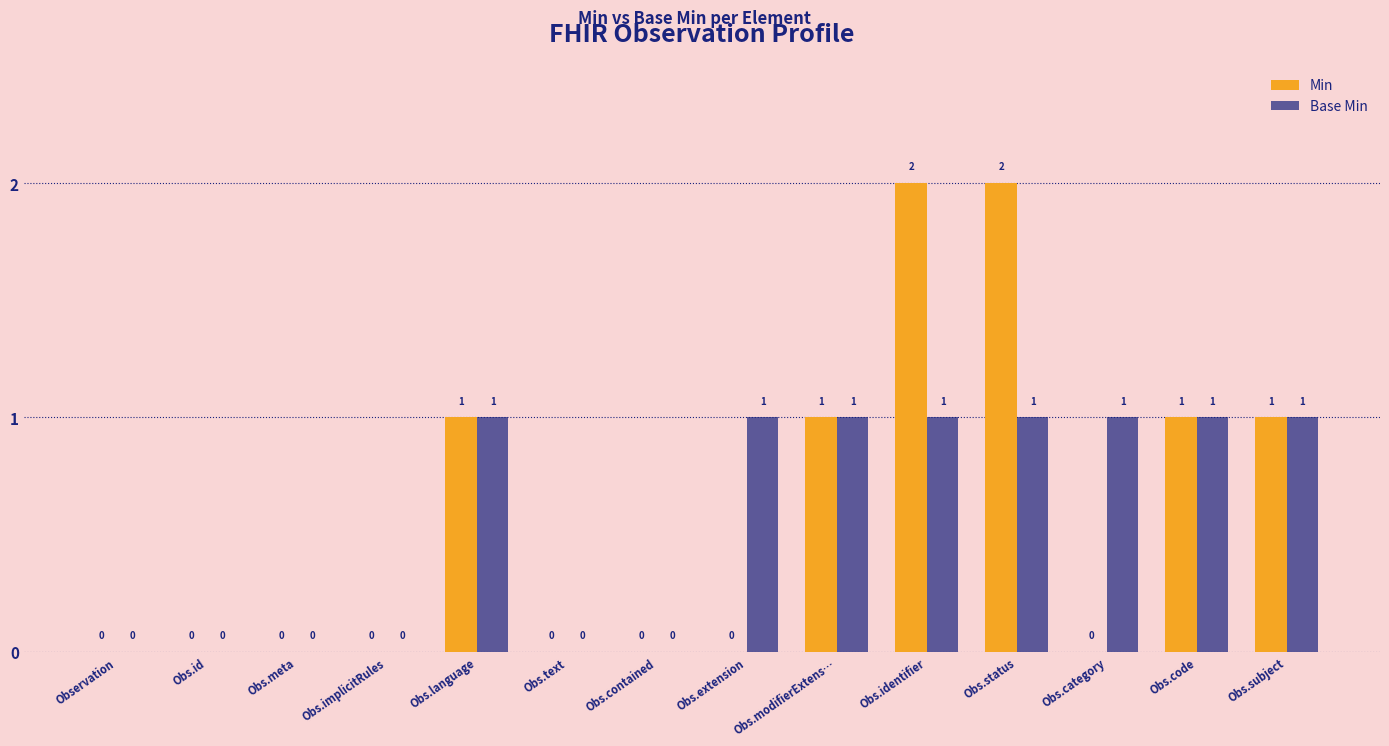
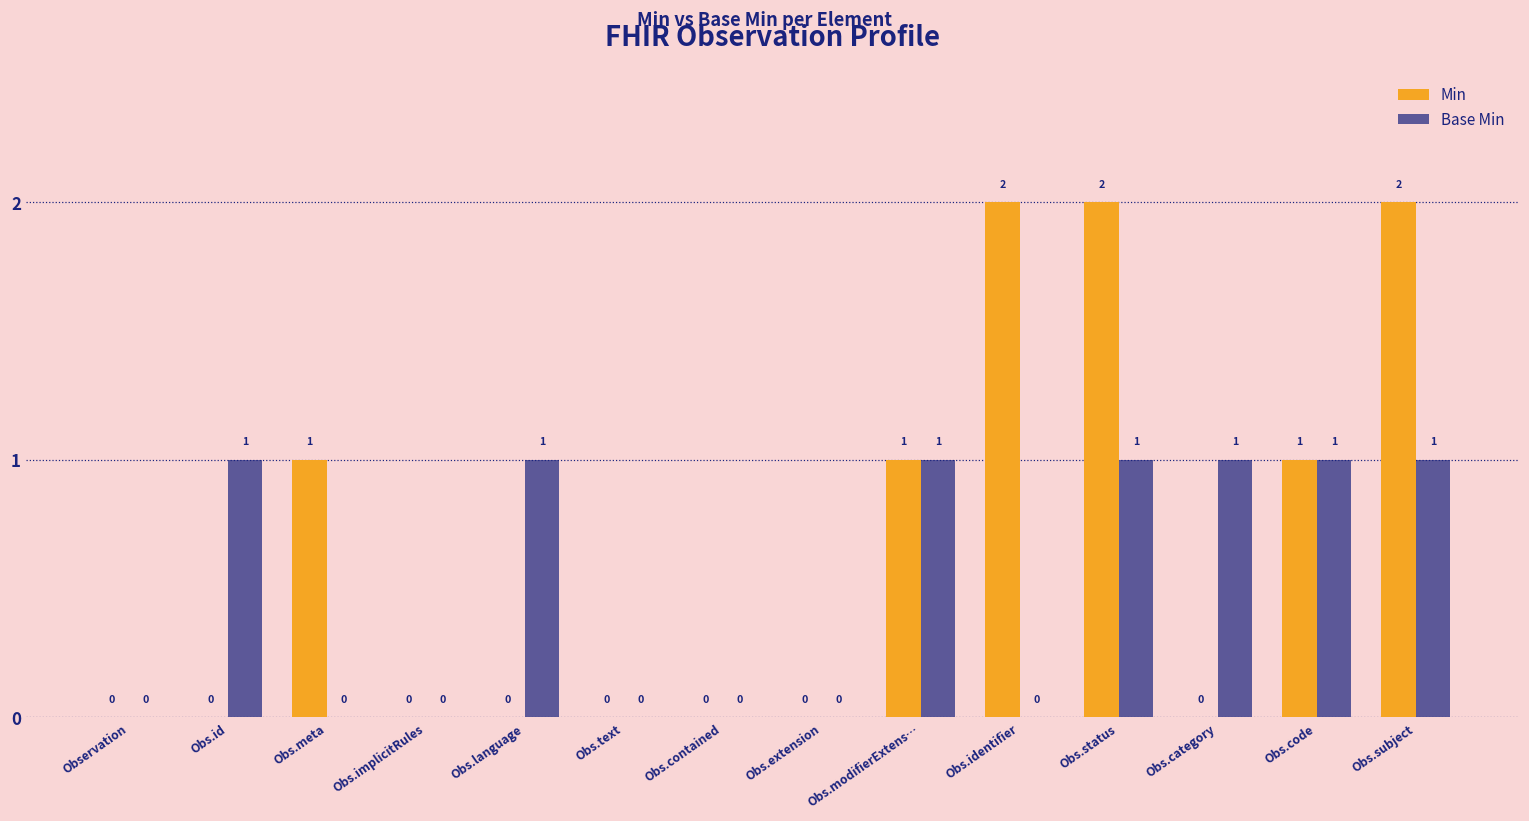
  {
    "Min": {
      "Observation": 0,
      "Obs.id": 0,
-     "Obs.meta": 0,
+     "Obs.meta": 1,
      "Obs.implicitRules": 0,
-     "Obs.language": 1,
+     "Obs.language": 0,
      "Obs.text": 0,
      "Obs.contained": 0,
      "Obs.extension": 0,
      "Obs.modifierExtens…": 1,
      "Obs.identifier": 2,
      "Obs.status": 2,
      "Obs.category": 0,
      "Obs.code": 1,
-     "Obs.subject": 1
+     "Obs.subject": 2
    },
    "Base Min": {
      "Observation": 0,
-     "Obs.id": 0,
+     "Obs.id": 1,
      "Obs.meta": 0,
      "Obs.implicitRules": 0,
      "Obs.language": 1,
      "Obs.text": 0,
      "Obs.contained": 0,
-     "Obs.extension": 1,
+     "Obs.extension": 0,
      "Obs.modifierExtens…": 1,
-     "Obs.identifier": 1,
+     "Obs.identifier": 0,
      "Obs.status": 1,
      "Obs.category": 1,
      "Obs.code": 1,
      "Obs.subject": 1
    }
  }
